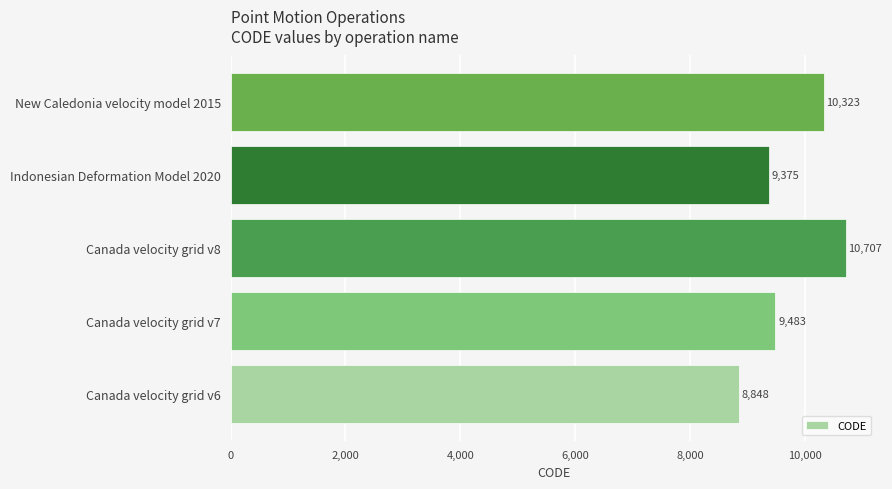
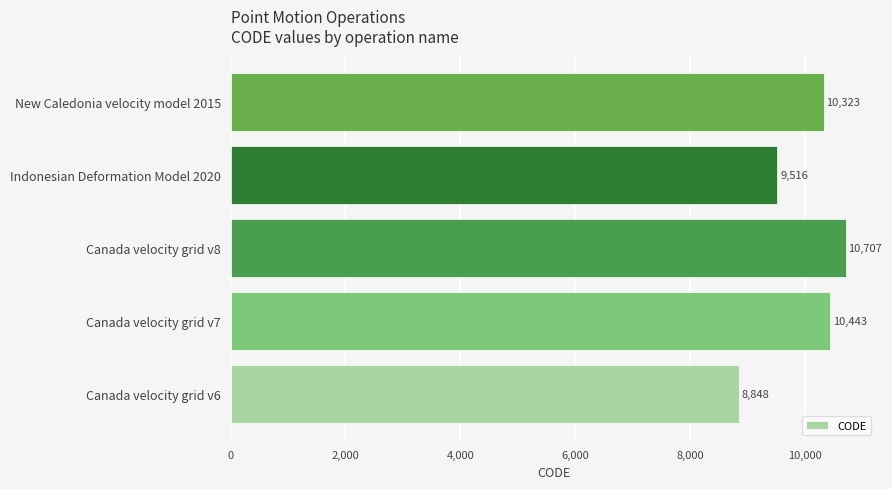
  {
    "New Caledonia velocity model 2015": "10,323",
-   "Indonesian Deformation Model 2020": "9,375",
+   "Indonesian Deformation Model 2020": "9,516",
    "Canada velocity grid v8": "10,707",
-   "Canada velocity grid v7": "9,483",
+   "Canada velocity grid v7": "10,443",
    "Canada velocity grid v6": "8,848"
  }
